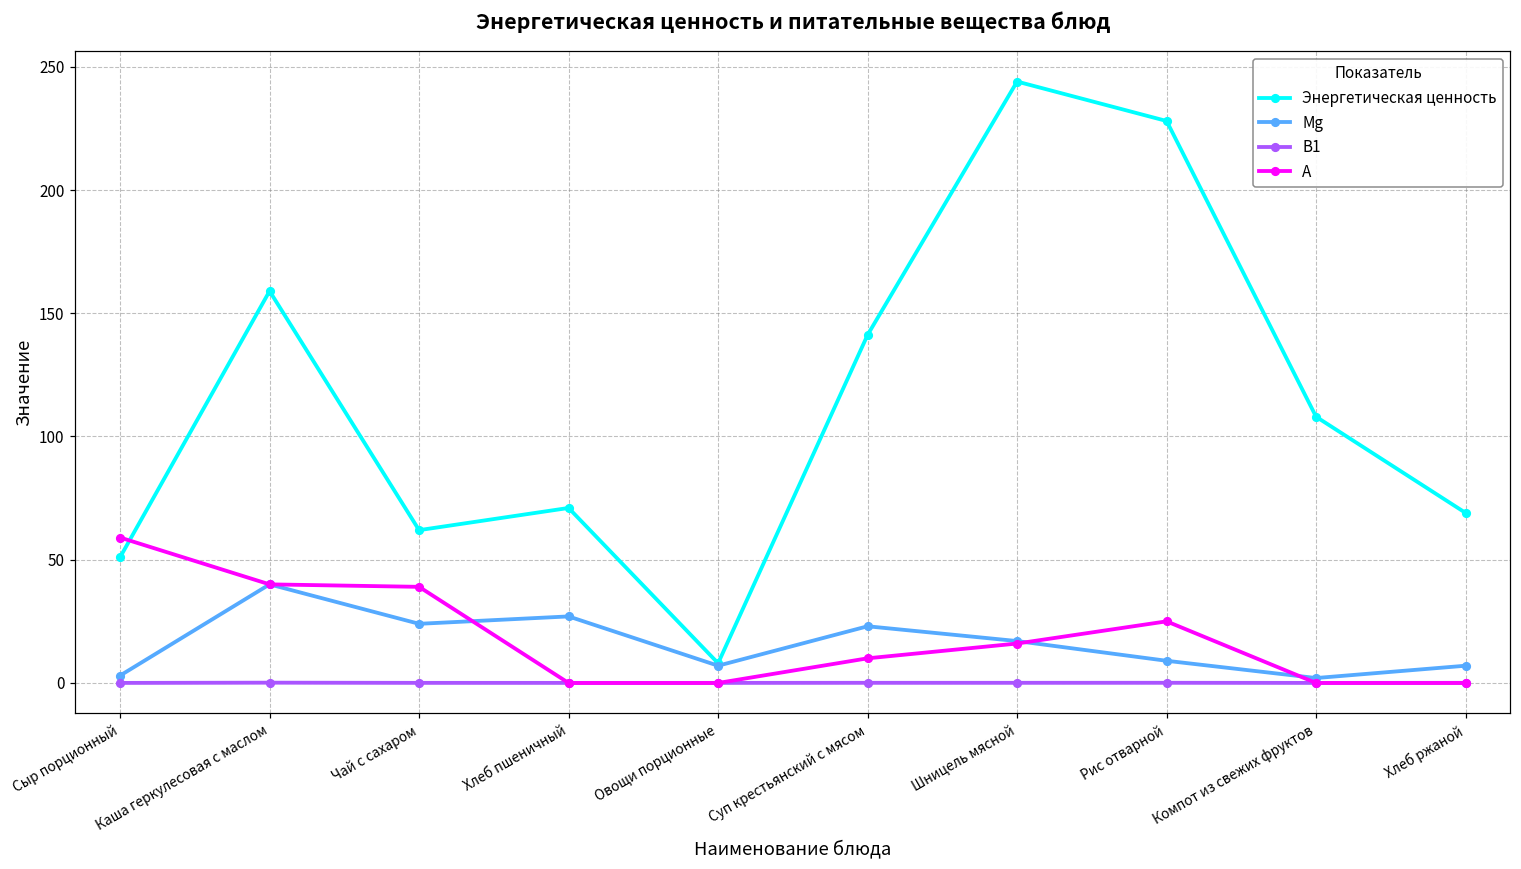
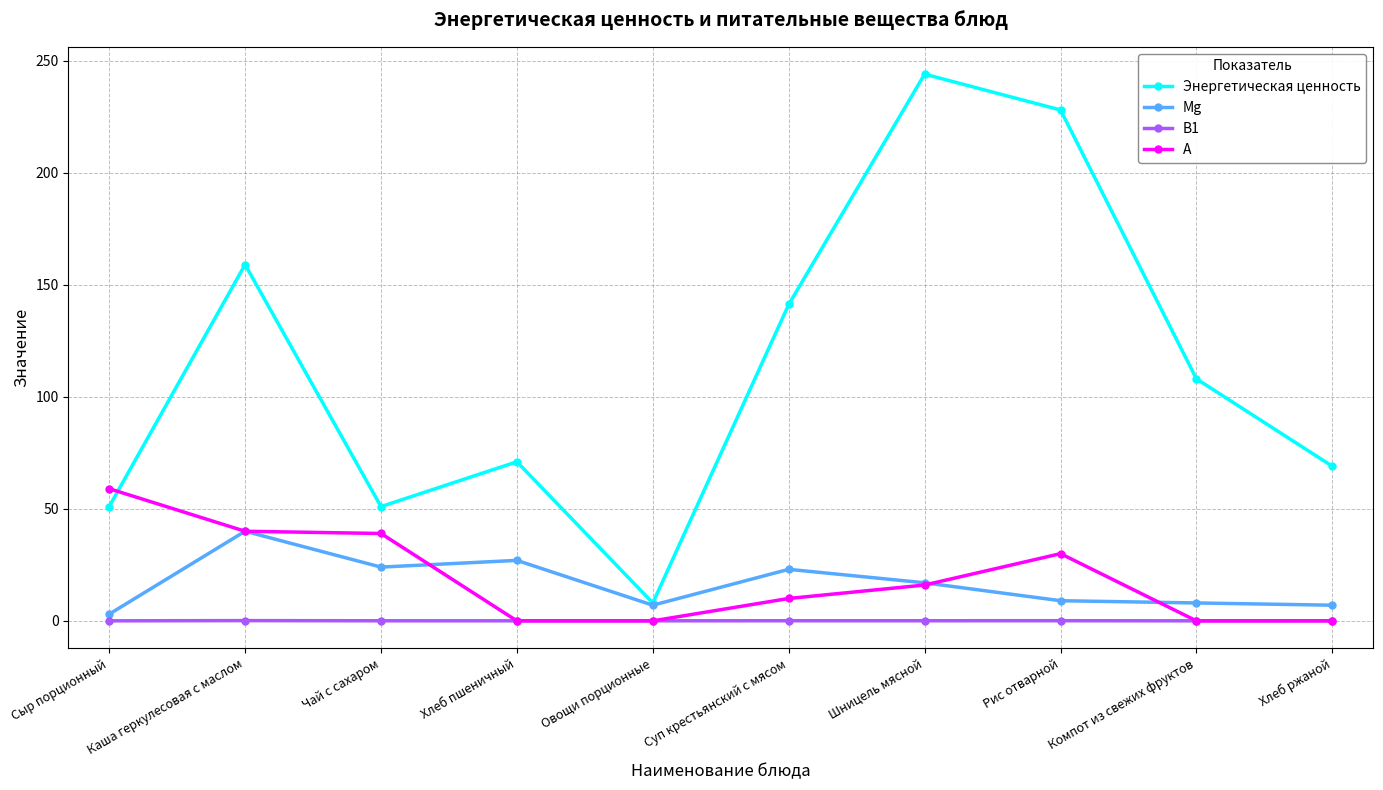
  {
    "Энергетическая ценность": {
      "Сыр порционный": 51,
      "Каша геркулесовая с маслом": 159,
-     "Чай с сахаром": 62,
+     "Чай с сахаром": 51,
      "Хлеб пшеничный": 71,
      "Суп крестьянский с мясом": 141,
      "Шницель мясной": 244,
      "Рис отварной": 228,
      "Компот из свежих фруктов": 108,
      "Хлеб ржаной": 69
    },
    "Mg": {
      "Сыр порционный": 3,
      "Чай с сахаром": 24,
      "Хлеб пшеничный": 27,
      "Суп крестьянский с мясом": 23,
      "Рис отварной": 9,
-     "Компот из свежих фруктов": 2,
+     "Компот из свежих фруктов": 8,
      "Хлеб ржаной": 7
    },
    "В1": {
      "Сыр порционный": 0,
      "Каша геркулесовая с маслом": 0,
      "Чай с сахаром": 0,
      "Суп крестьянский с мясом": 0,
      "Шницель мясной": 0,
      "Рис отварной": 0
    },
    "А": {
      "Сыр порционный": 59,
      "Чай с сахаром": 39,
      "Суп крестьянский с мясом": 10,
-     "Рис отварной": 25
+     "Рис отварной": 30
    }
  }
